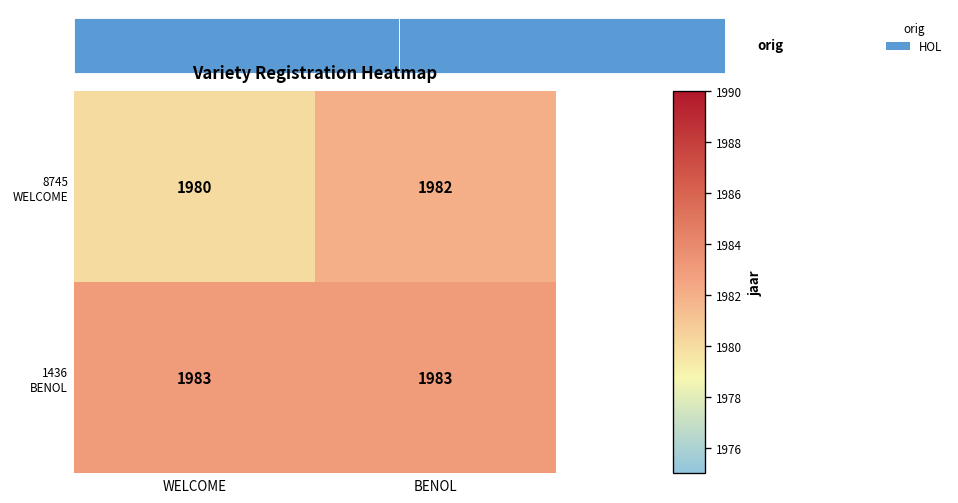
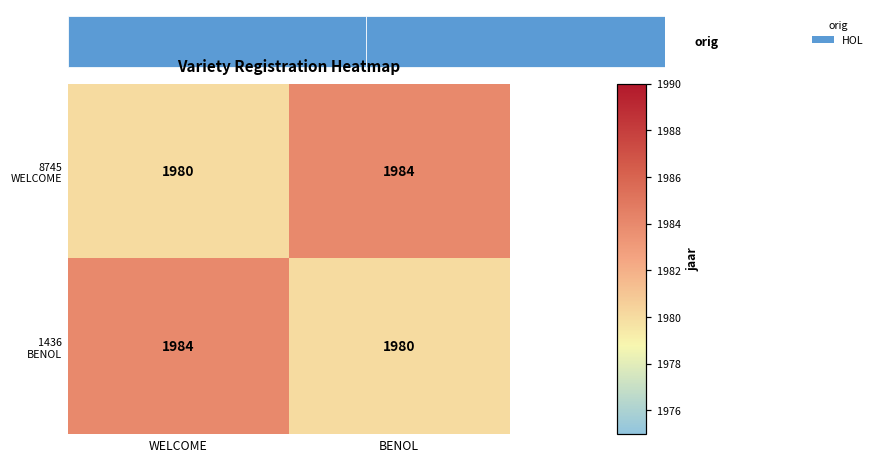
  {
    "Variety Registration Heatmap": {
      "8745 WELCOME": {
        "WELCOME": 1980,
-       "BENOL": 1982
+       "BENOL": 1984
      },
      "1436 BENOL": {
-       "WELCOME": 1983,
-       "BENOL": 1983
+       "WELCOME": 1984,
+       "BENOL": 1980
      }
    }
  }
